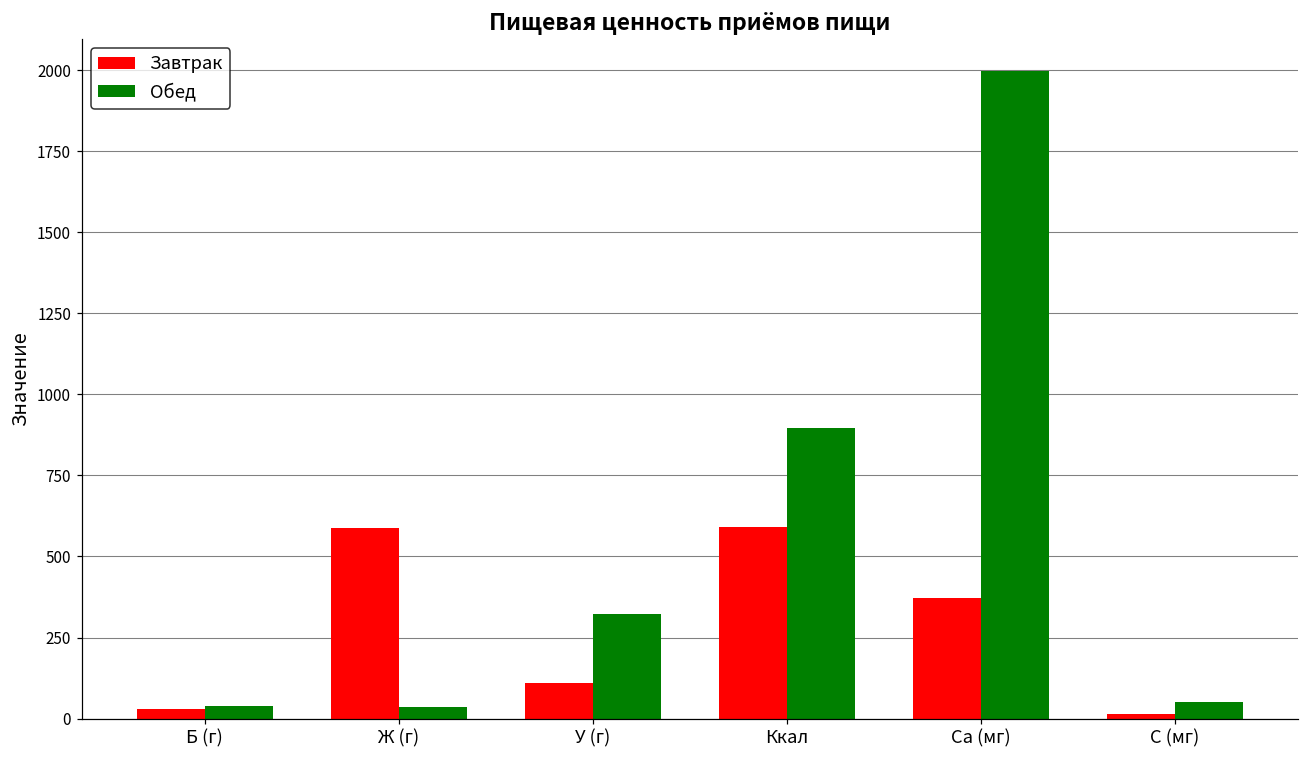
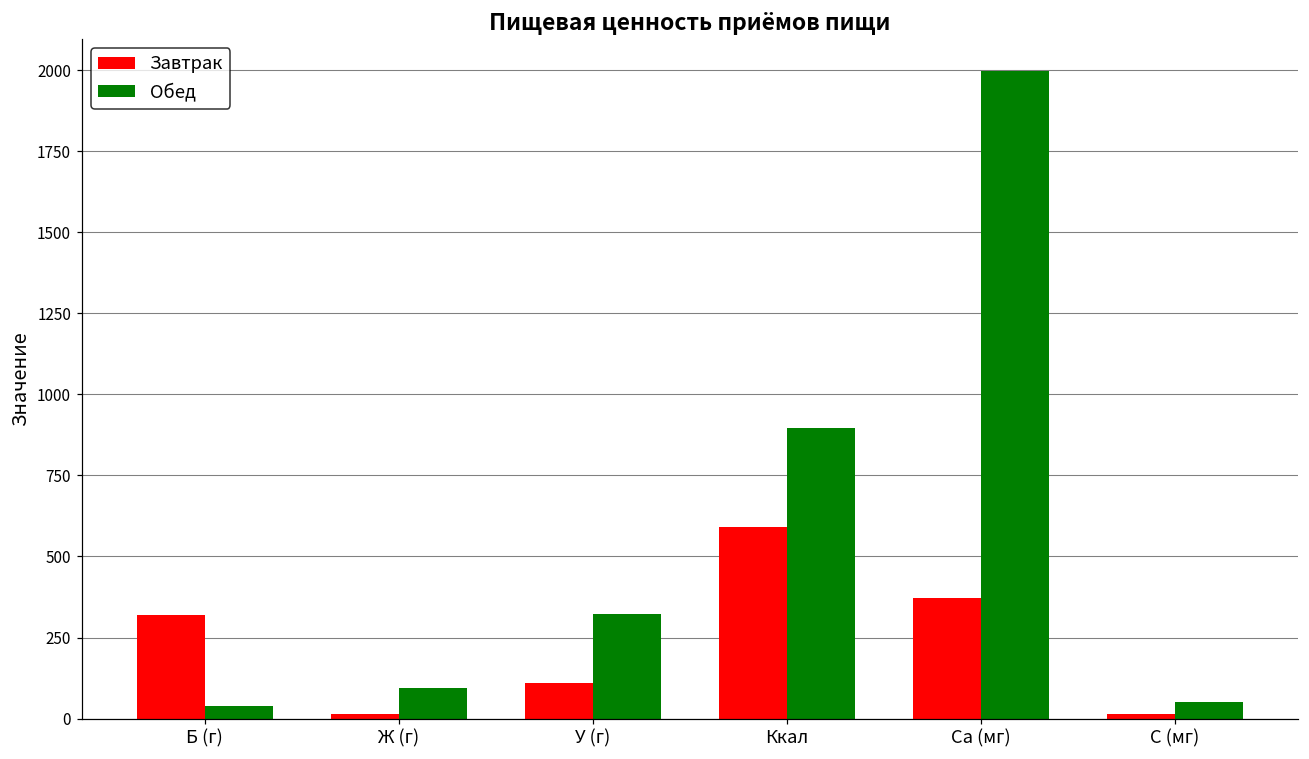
  {
    "Завтрак": {
-     "Б (г)": 30,
-     "Ж (г)": 590,
+     "Б (г)": 320,
+     "Ж (г)": 20,
      "У (г)": 110,
      "Ккал": 590,
      "Ca (мг)": 370,
      "C (мг)": 10
    },
    "Обед": {
      "Б (г)": 40,
-     "Ж (г)": 40,
+     "Ж (г)": 90,
      "У (г)": 320,
      "Ккал": 900,
      "Ca (мг)": 2000,
      "C (мг)": 50
    }
  }
